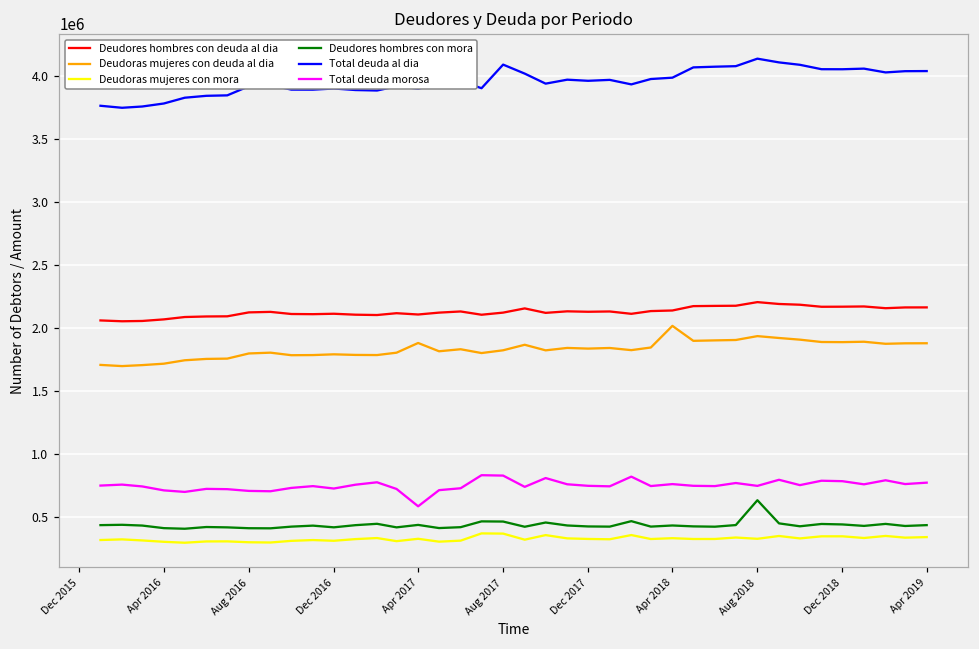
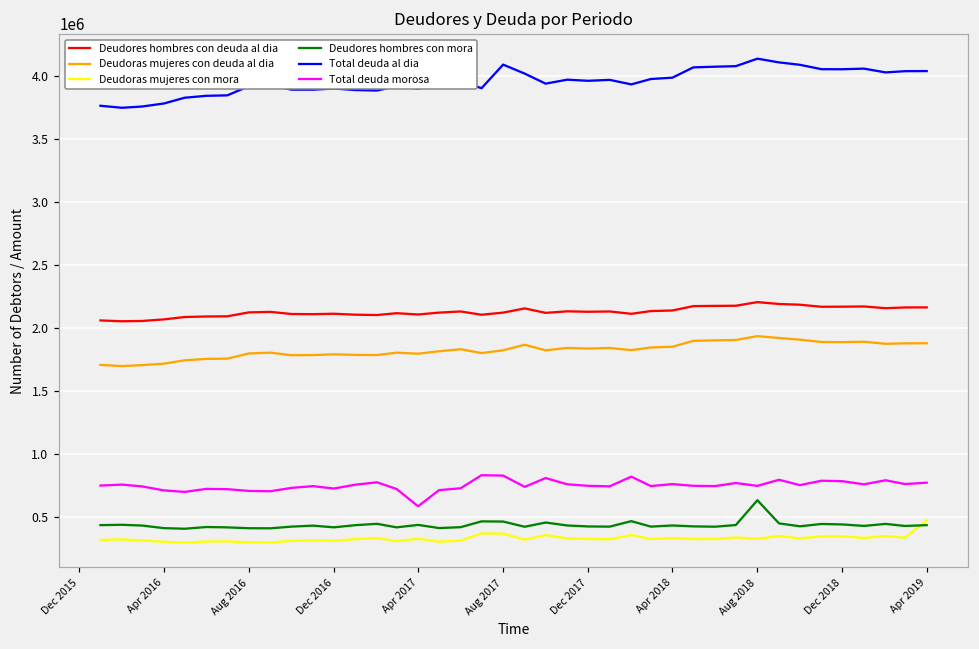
  {
    "Deudores hombres con deuda al dia": {
      "Apr 2016": 2070000,
      "Aug 2016": 2120000,
      "Dec 2016": 2110000,
      "Apr 2017": 2110000,
      "Aug 2017": 2120000,
      "Dec 2017": 2130000,
      "Apr 2018": 2140000,
      "Aug 2018": 2210000,
      "Dec 2018": 2170000,
      "Apr 2019": 2160000
    },
    "Deudoras mujeres con deuda al dia": {
      "Apr 2016": 1720000,
      "Aug 2016": 1800000,
      "Dec 2016": 1790000,
-     "Apr 2017": 1880000,
+     "Apr 2017": 1800000,
      "Aug 2017": 1820000,
      "Dec 2017": 1840000,
-     "Apr 2018": 2020000,
+     "Apr 2018": 1850000,
      "Aug 2018": 1940000,
      "Dec 2018": 1890000,
      "Apr 2019": 1880000
    },
    "Deudoras mujeres con mora": {
      "Apr 2016": 300000,
      "Aug 2016": 300000,
      "Dec 2016": 310000,
      "Apr 2017": 320000,
      "Aug 2017": 370000,
      "Dec 2017": 320000,
      "Apr 2018": 330000,
      "Aug 2018": 320000,
      "Dec 2018": 340000,
-     "Apr 2019": 340000
+     "Apr 2019": 470000
    },
    "Deudores hombres con mora": {
      "Apr 2016": 410000,
      "Aug 2016": 410000,
      "Dec 2016": 420000,
      "Apr 2017": 430000,
      "Aug 2017": 460000,
      "Dec 2017": 420000,
      "Apr 2018": 430000,
      "Aug 2018": 630000,
      "Dec 2018": 440000,
      "Apr 2019": 430000
    },
    "Total deuda al dia": {
      "Apr 2016": 3790000,
      "Aug 2017": 4090000,
      "Dec 2017": 3970000,
      "Apr 2018": 3990000,
      "Aug 2018": 4140000,
      "Dec 2018": 4060000,
      "Apr 2019": 4040000
    },
    "Total deuda morosa": {
      "Apr 2016": 710000,
      "Aug 2016": 700000,
      "Dec 2016": 720000,
      "Apr 2017": 580000,
      "Aug 2017": 830000,
      "Dec 2017": 750000,
      "Apr 2018": 760000,
      "Aug 2018": 740000,
      "Dec 2018": 780000,
      "Apr 2019": 770000
    }
  }
